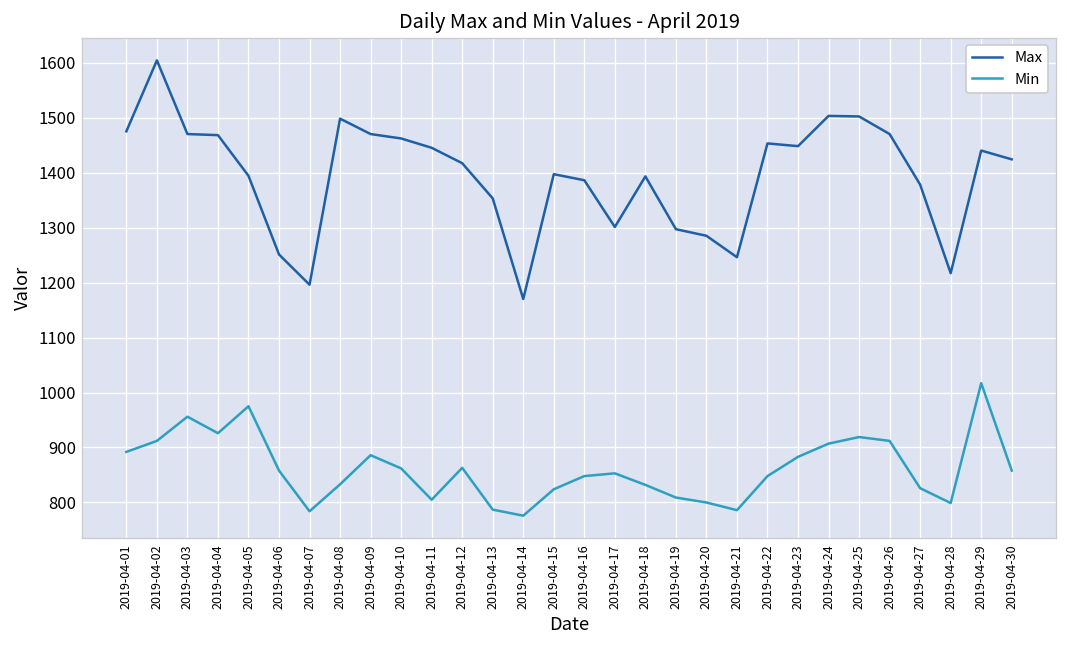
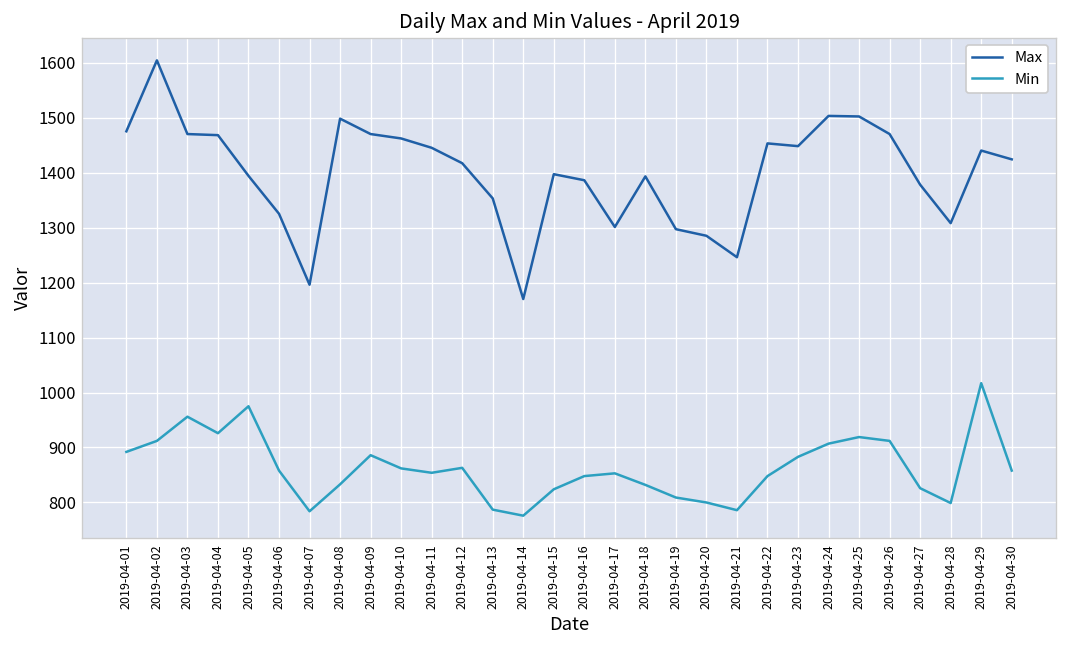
  {
    "Max": {
      "2019-04-01": 1480,
      "2019-04-02": 1600,
      "2019-04-03": 1470,
      "2019-04-04": 1470,
      "2019-04-05": 1390,
-     "2019-04-06": 1250,
+     "2019-04-06": 1330,
      "2019-04-07": 1200,
      "2019-04-08": 1500,
      "2019-04-09": 1470,
      "2019-04-10": 1460,
      "2019-04-11": 1450,
      "2019-04-12": 1420,
      "2019-04-13": 1350,
      "2019-04-14": 1170,
      "2019-04-15": 1400,
      "2019-04-16": 1390,
      "2019-04-17": 1300,
      "2019-04-18": 1390,
      "2019-04-19": 1300,
      "2019-04-20": 1290,
      "2019-04-21": 1250,
      "2019-04-22": 1450,
      "2019-04-23": 1450,
      "2019-04-24": 1500,
      "2019-04-25": 1500,
      "2019-04-26": 1470,
      "2019-04-27": 1380,
-     "2019-04-28": 1220,
+     "2019-04-28": 1310,
      "2019-04-29": 1440,
      "2019-04-30": 1420
    },
    "Min": {
      "2019-04-01": 890,
      "2019-04-02": 910,
      "2019-04-03": 960,
      "2019-04-04": 930,
      "2019-04-05": 980,
      "2019-04-06": 860,
      "2019-04-07": 780,
      "2019-04-08": 830,
      "2019-04-09": 890,
      "2019-04-10": 860,
-     "2019-04-11": 810,
+     "2019-04-11": 850,
      "2019-04-12": 860,
      "2019-04-13": 790,
      "2019-04-14": 780,
      "2019-04-15": 820,
      "2019-04-16": 850,
      "2019-04-17": 850,
      "2019-04-18": 830,
      "2019-04-19": 810,
      "2019-04-20": 800,
      "2019-04-21": 790,
      "2019-04-22": 850,
      "2019-04-23": 880,
      "2019-04-24": 910,
      "2019-04-25": 920,
      "2019-04-26": 910,
      "2019-04-27": 830,
      "2019-04-28": 800,
      "2019-04-29": 1020,
      "2019-04-30": 860
    }
  }
